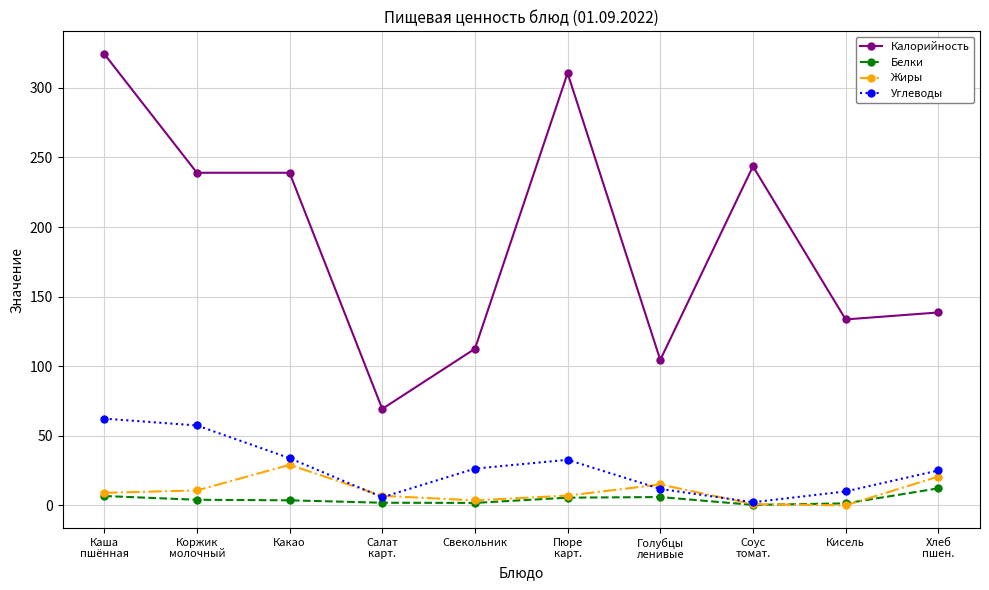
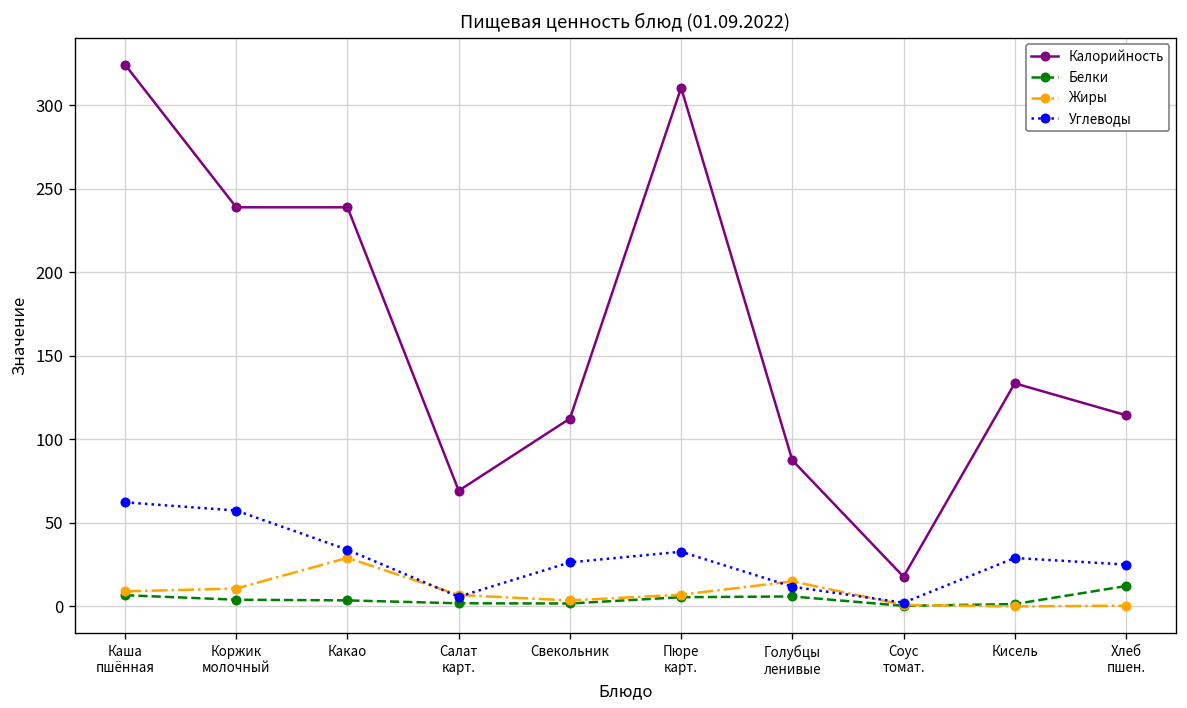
  {
    "Калорийность": {
      "Каша пшённая": 324,
      "Коржик молочный": 239,
      "Какао": 239,
      "Салат карт.": 69,
      "Свекольник": 113,
      "Пюре карт.": 311,
-     "Голубцы ленивые": 105,
-     "Соус томат.": 244,
+     "Голубцы ленивые": 88,
+     "Соус томат.": 18,
      "Кисель": 134,
-     "Хлеб пшен.": 139
+     "Хлеб пшен.": 115
    },
    "Белки": {
      "Каша пшённая": 7,
      "Коржик молочный": 4,
      "Какао": 4,
      "Салат карт.": 2,
      "Голубцы ленивые": 6,
      "Хлеб пшен.": 12
    },
    "Жиры": {
      "Каша пшённая": 9,
      "Коржик молочный": 11,
      "Какао": 29,
      "Голубцы ленивые": 15,
-     "Хлеб пшен.": 21
+     "Хлеб пшен.": 0
    },
    "Углеводы": {
      "Каша пшённая": 62,
      "Коржик молочный": 57,
      "Какао": 34,
      "Свекольник": 26,
      "Пюре карт.": 33,
      "Голубцы ленивые": 12,
-     "Кисель": 10,
+     "Кисель": 29,
      "Хлеб пшен.": 25
    }
  }
